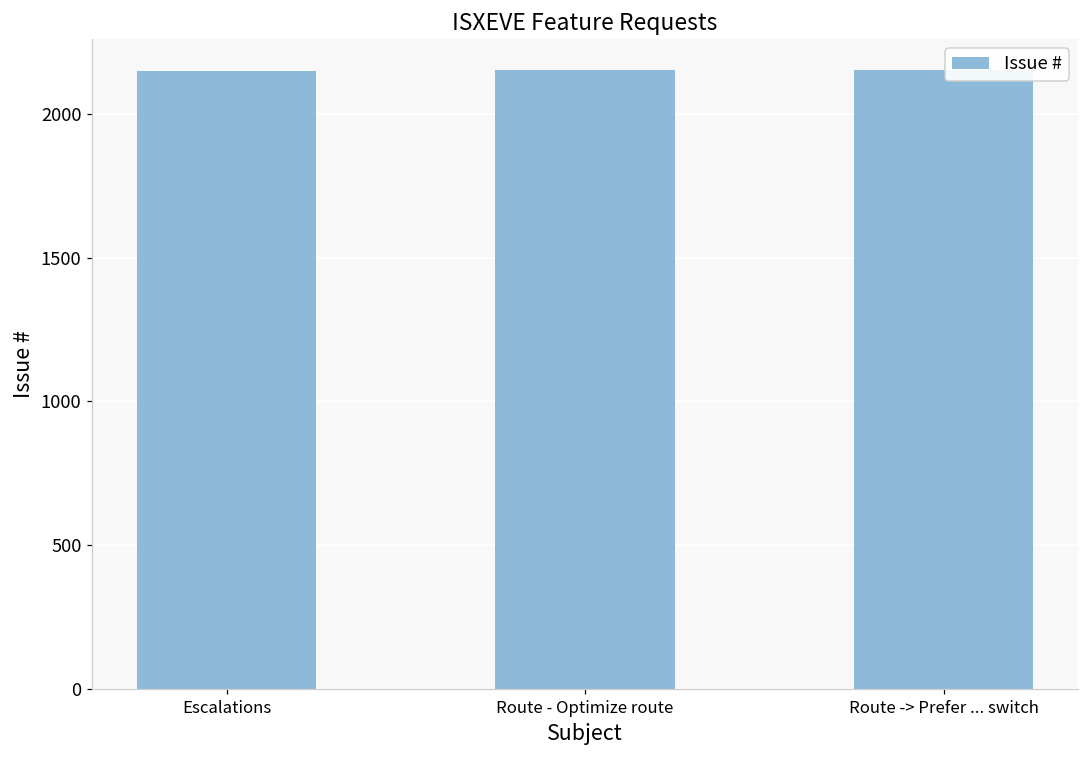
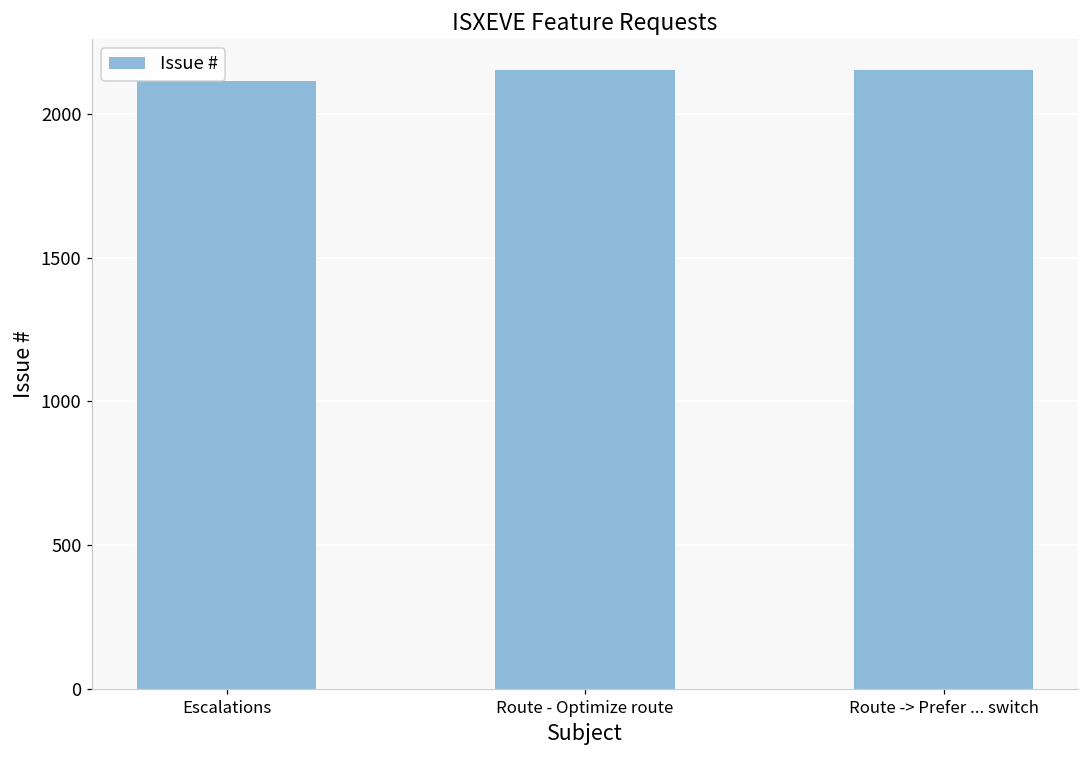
  {
-   "Escalations": 2150,
+   "Escalations": 2110,
    "Route - Optimize route": 2150,
    "Route -> Prefer ... switch": 2150
  }
